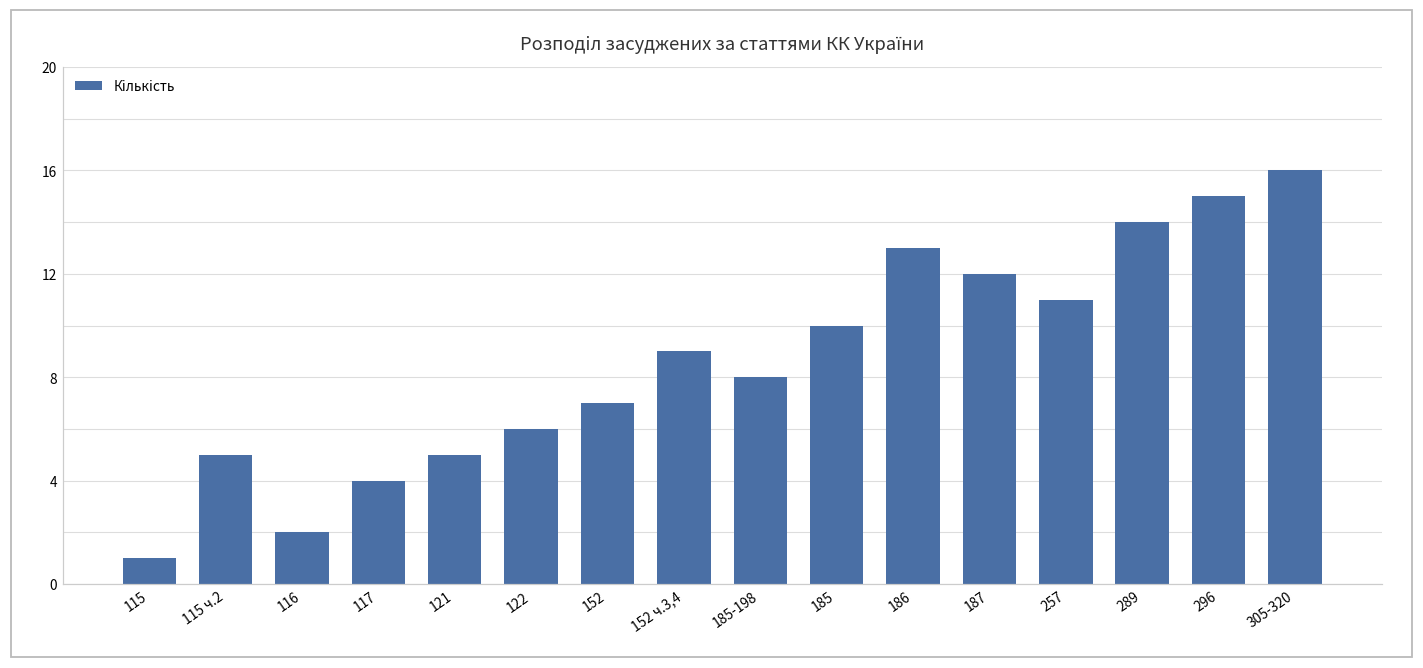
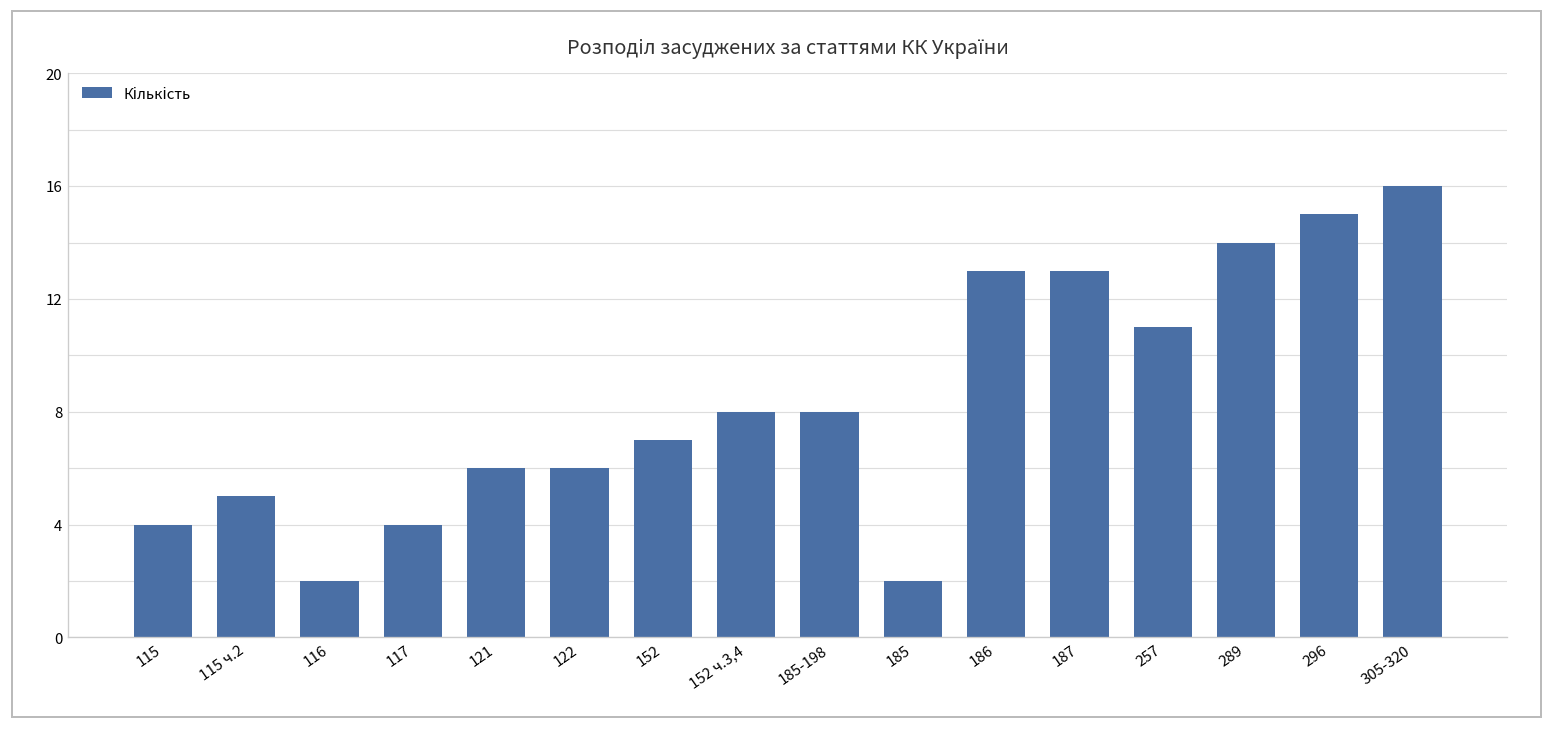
  {
-   "115": 1,
+   "115": 4,
    "115 ч.2": 5,
    "116": 2,
    "117": 4,
-   "121": 5,
+   "121": 6,
    "122": 6,
    "152": 7,
-   "152 ч.3,4": 9,
+   "152 ч.3,4": 8,
    "185-198": 8,
-   "185": 10,
+   "185": 2,
    "186": 13,
-   "187": 12,
+   "187": 13,
    "257": 11,
    "289": 14,
    "296": 15,
    "305-320": 16
  }
